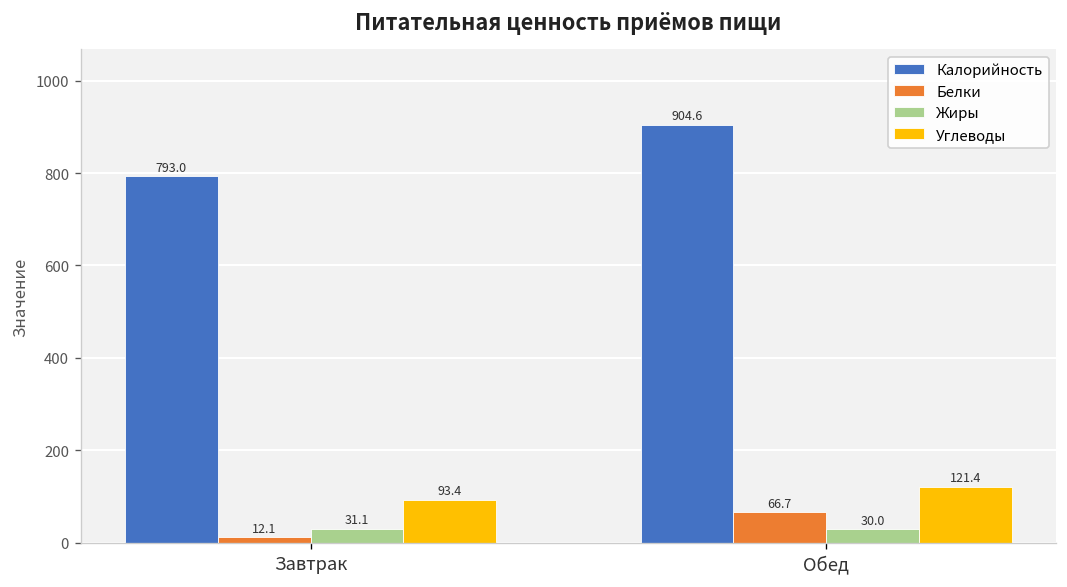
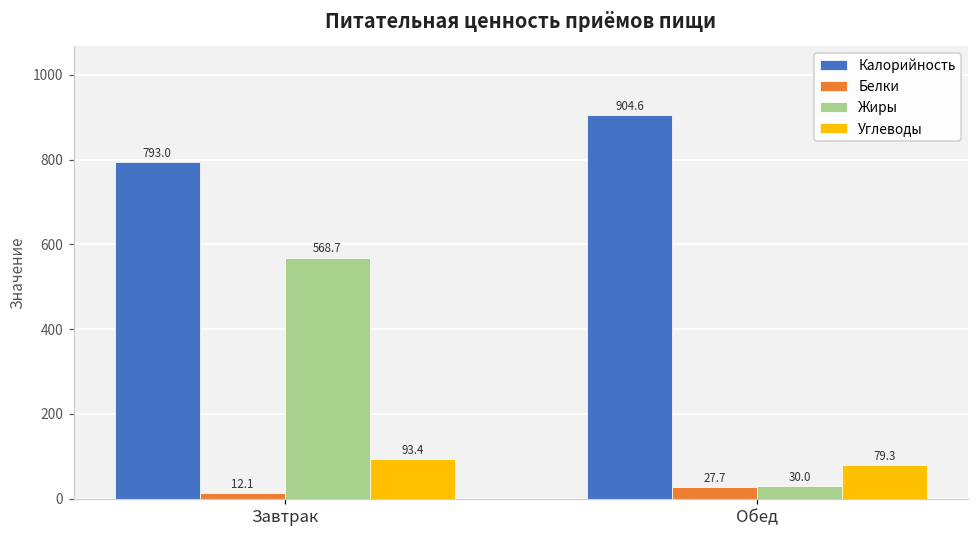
  {
    "Калорийность": {
      "Завтрак": 793.0,
      "Обед": 904.6
    },
    "Белки": {
      "Завтрак": 12.1,
-     "Обед": 66.7
+     "Обед": 27.7
    },
    "Жиры": {
-     "Завтрак": 31.1,
+     "Завтрак": 568.7,
      "Обед": 30.0
    },
    "Углеводы": {
      "Завтрак": 93.4,
-     "Обед": 121.4
+     "Обед": 79.3
    }
  }
